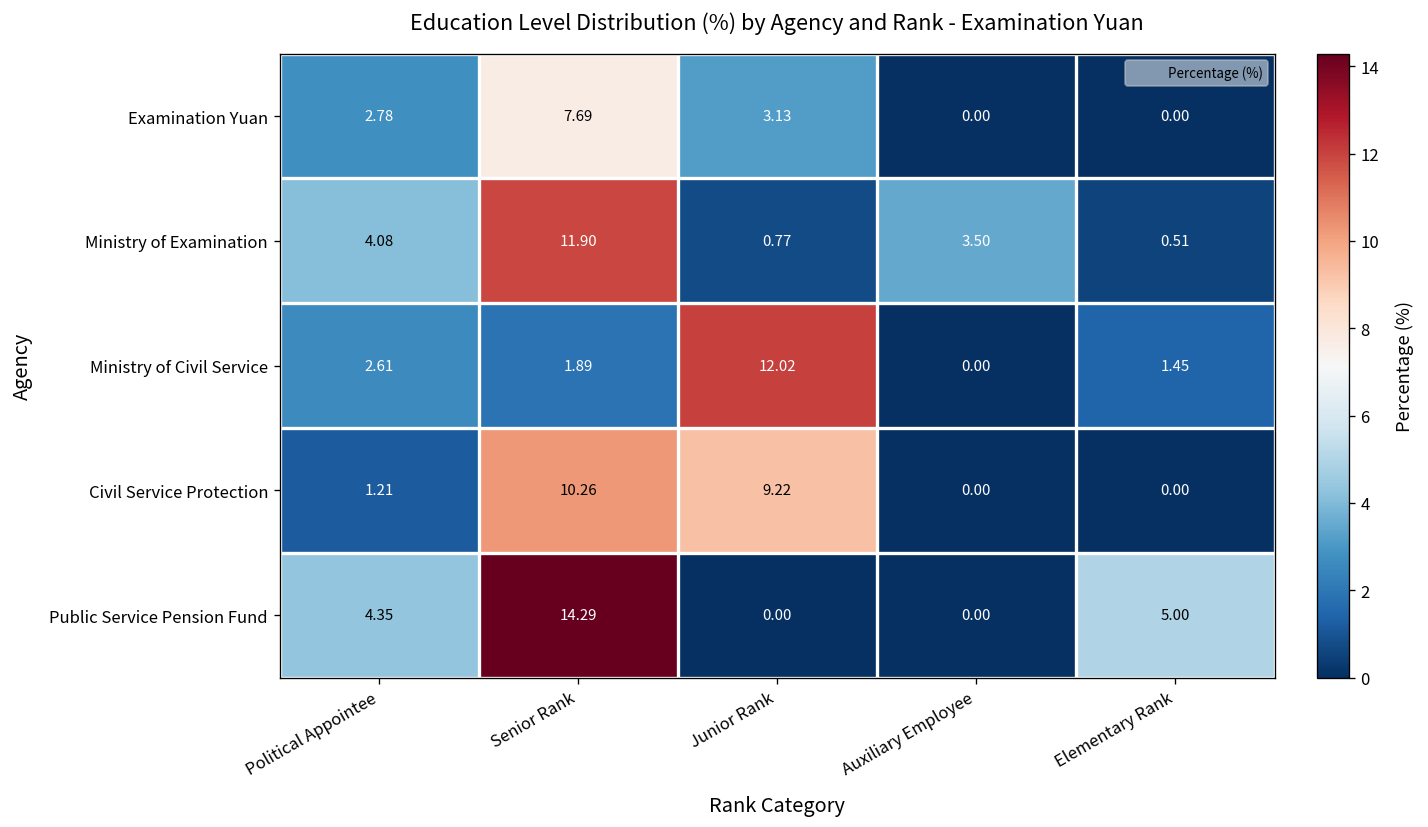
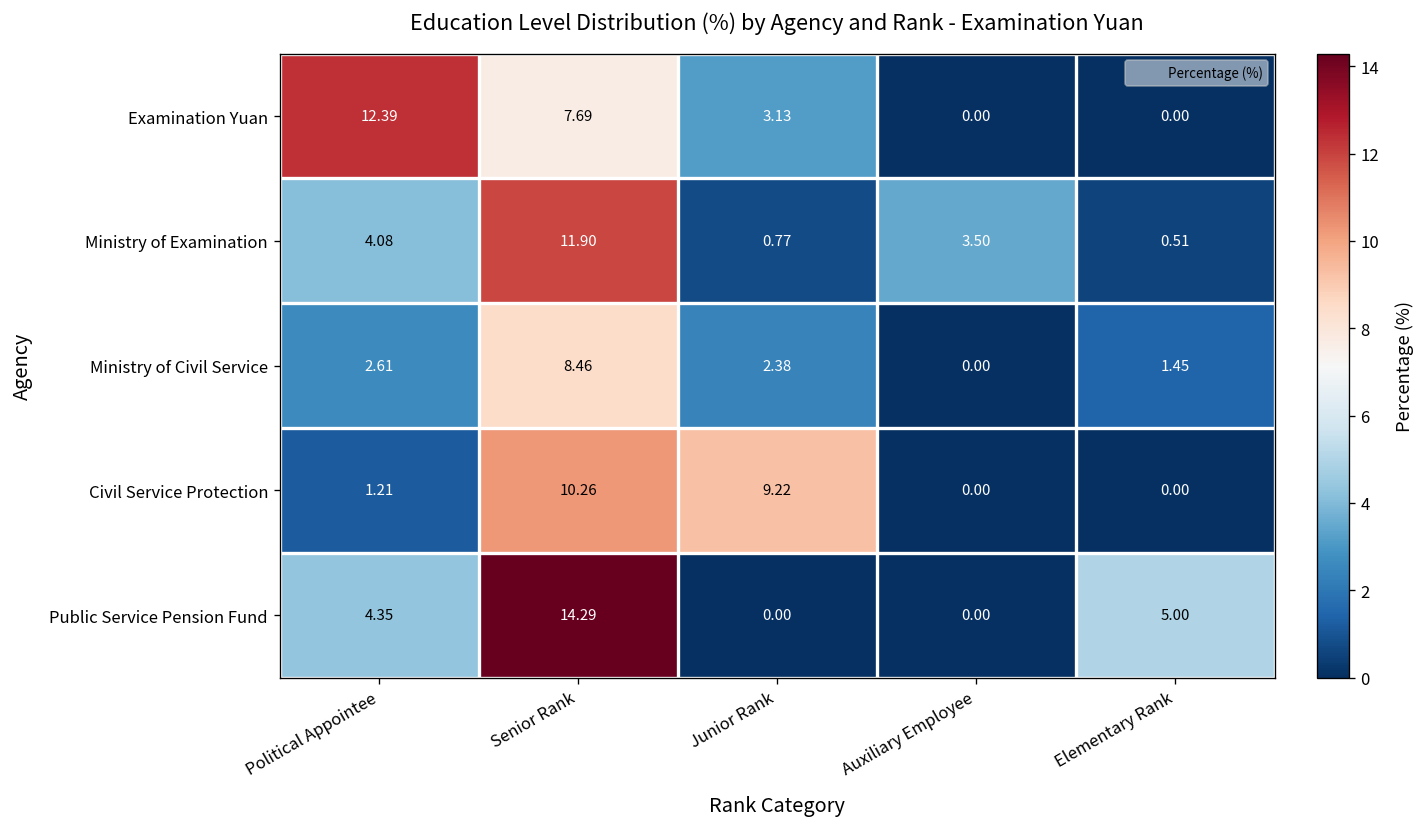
  {
    "Examination Yuan": {
-     "Political Appointee": 2.78,
+     "Political Appointee": 12.39,
      "Senior Rank": 7.69,
      "Junior Rank": 3.13,
      "Auxiliary Employee": 0.00,
      "Elementary Rank": 0.00
    },
    "Ministry of Examination": {
      "Political Appointee": 4.08,
      "Senior Rank": 11.90,
      "Junior Rank": 0.77,
      "Auxiliary Employee": 3.50,
      "Elementary Rank": 0.51
    },
    "Ministry of Civil Service": {
      "Political Appointee": 2.61,
-     "Senior Rank": 1.89,
-     "Junior Rank": 12.02,
+     "Senior Rank": 8.46,
+     "Junior Rank": 2.38,
      "Auxiliary Employee": 0.00,
      "Elementary Rank": 1.45
    },
    "Civil Service Protection": {
      "Political Appointee": 1.21,
      "Senior Rank": 10.26,
      "Junior Rank": 9.22,
      "Auxiliary Employee": 0.00,
      "Elementary Rank": 0.00
    },
    "Public Service Pension Fund": {
      "Political Appointee": 4.35,
      "Senior Rank": 14.29,
      "Junior Rank": 0.00,
      "Auxiliary Employee": 0.00,
      "Elementary Rank": 5.00
    }
  }
